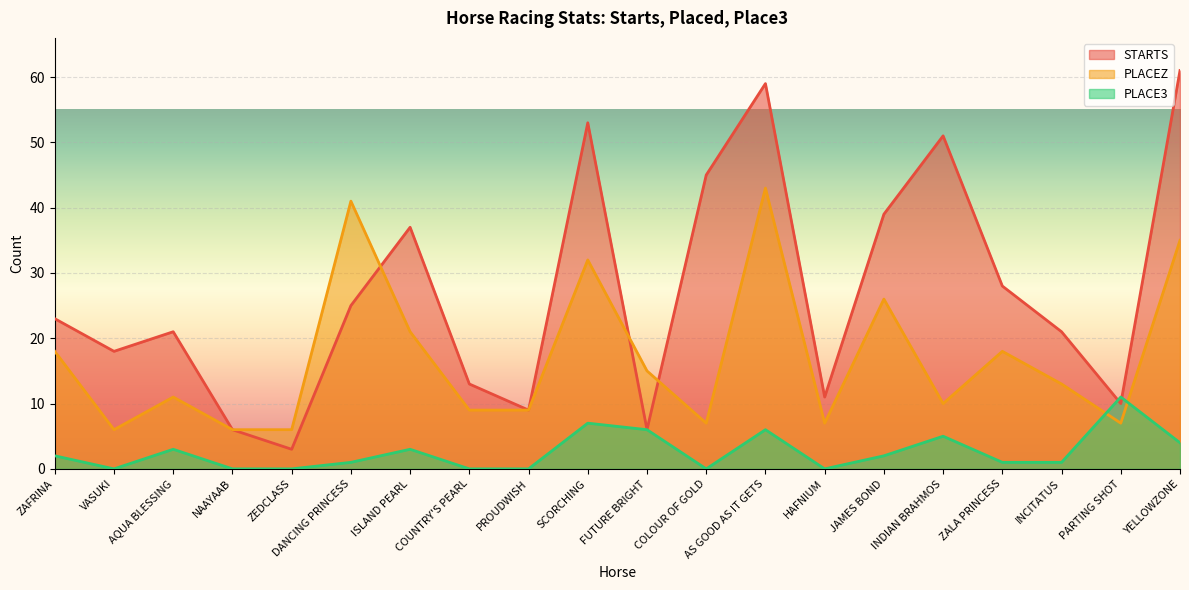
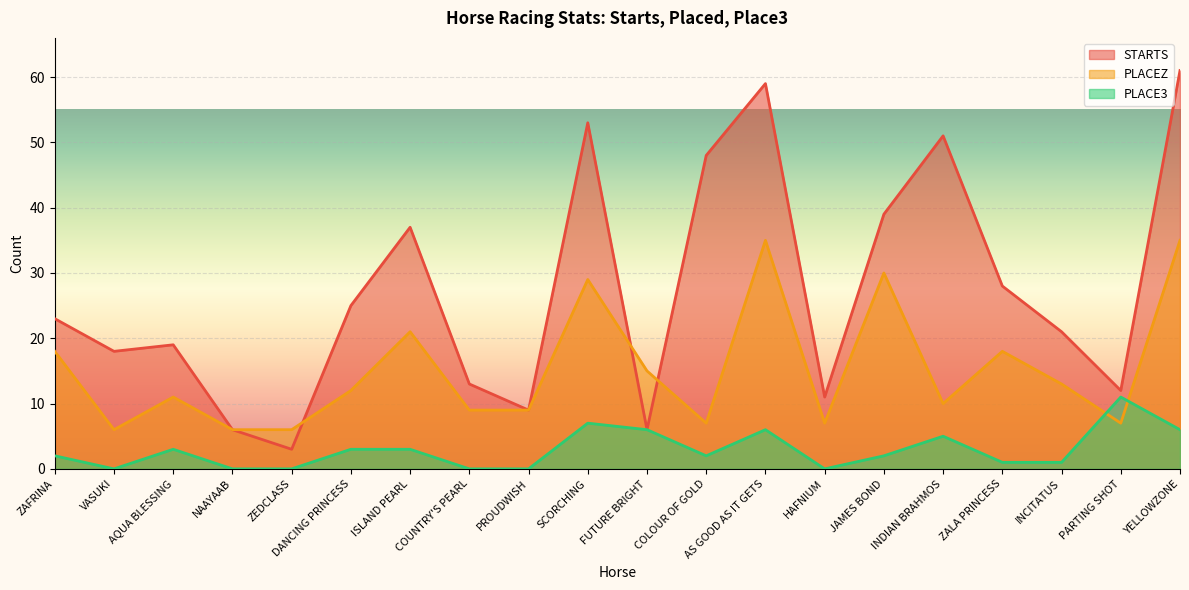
  {
    "STARTS": {
      "ZAFRINA": 23,
      "VASUKI": 18,
-     "AQUA BLESSING": 21,
+     "AQUA BLESSING": 19,
      "ZEDCLASS": 3,
      "DANCING PRINCESS": 25,
      "ISLAND PEARL": 37,
      "COUNTRY'S PEARL": 13,
      "SCORCHING": 53,
-     "COLOUR OF GOLD": 45,
+     "COLOUR OF GOLD": 48,
      "AS GOOD AS IT GETS": 59,
      "HAFNIUM": 11,
      "JAMES BOND": 39,
      "INDIAN BRAHMOS": 51,
      "ZALA PRINCESS": 28,
      "INCITATUS": 21,
-     "PARTING SHOT": 10,
+     "PARTING SHOT": 12,
      "YELLOWZONE": 61
    },
    "PLACEZ": {
      "ZAFRINA": 18,
      "VASUKI": 6,
      "AQUA BLESSING": 11,
      "ZEDCLASS": 6,
-     "DANCING PRINCESS": 41,
+     "DANCING PRINCESS": 12,
      "ISLAND PEARL": 21,
      "COUNTRY'S PEARL": 9,
-     "SCORCHING": 32,
+     "SCORCHING": 29,
      "FUTURE BRIGHT": 15,
      "COLOUR OF GOLD": 7,
-     "AS GOOD AS IT GETS": 43,
+     "AS GOOD AS IT GETS": 35,
      "HAFNIUM": 7,
-     "JAMES BOND": 26,
+     "JAMES BOND": 30,
      "INDIAN BRAHMOS": 10,
      "ZALA PRINCESS": 18,
      "INCITATUS": 13,
      "PARTING SHOT": 7,
      "YELLOWZONE": 35
    },
    "PLACE3": {
      "ZAFRINA": 2,
      "VASUKI": 0,
      "AQUA BLESSING": 3,
      "NAAYAAB": 0,
      "ZEDCLASS": 0,
-     "DANCING PRINCESS": 1,
+     "DANCING PRINCESS": 3,
      "ISLAND PEARL": 3,
      "COUNTRY'S PEARL": 0,
      "PROUDWISH": 0,
      "SCORCHING": 7,
-     "COLOUR OF GOLD": 0,
+     "COLOUR OF GOLD": 2,
      "AS GOOD AS IT GETS": 6,
      "HAFNIUM": 0,
      "JAMES BOND": 2,
      "INDIAN BRAHMOS": 5,
      "ZALA PRINCESS": 1,
      "INCITATUS": 1,
      "PARTING SHOT": 11,
-     "YELLOWZONE": 4
+     "YELLOWZONE": 6
    }
  }
